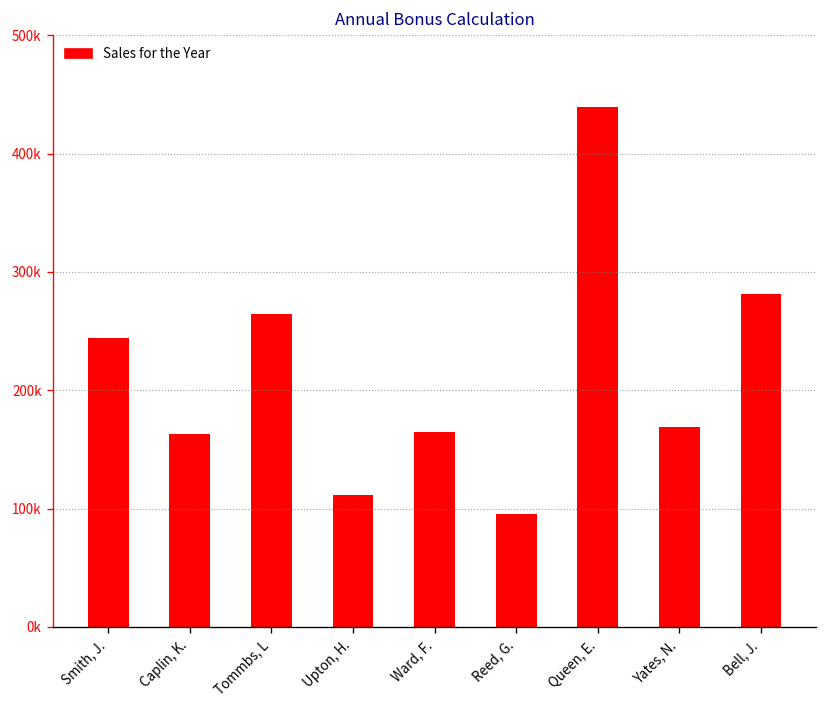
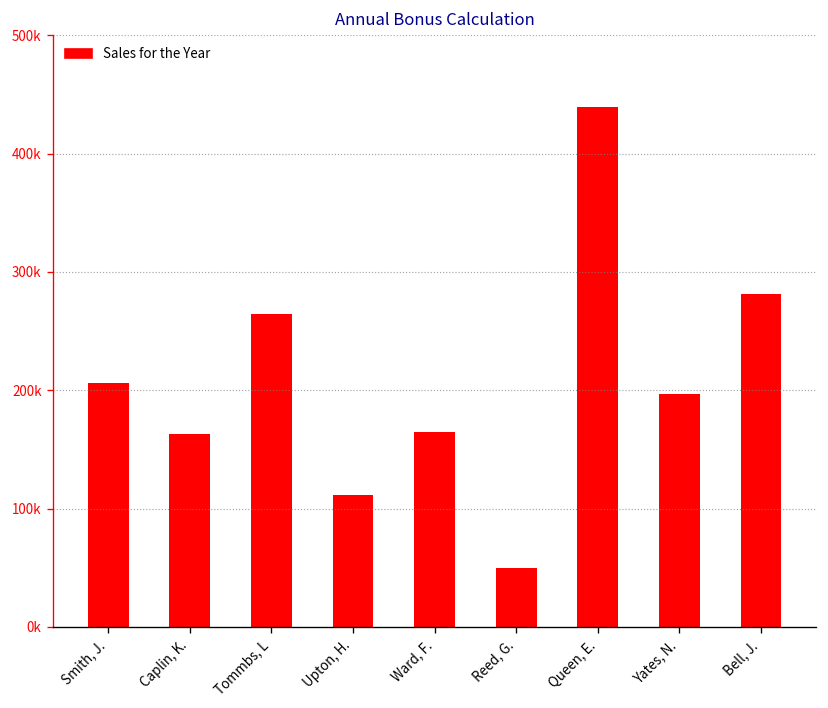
  {
-   "Smith, J.": 240000,
+   "Smith, J.": 210000,
    "Caplin, K.": 160000,
    "Tommbs, L": 260000,
    "Upton, H.": 110000,
    "Ward, F.": 160000,
-   "Reed, G.": 100000,
+   "Reed, G.": 50000,
    "Queen, E.": 440000,
-   "Yates, N.": 170000,
+   "Yates, N.": 200000,
    "Bell, J.": 280000
  }
